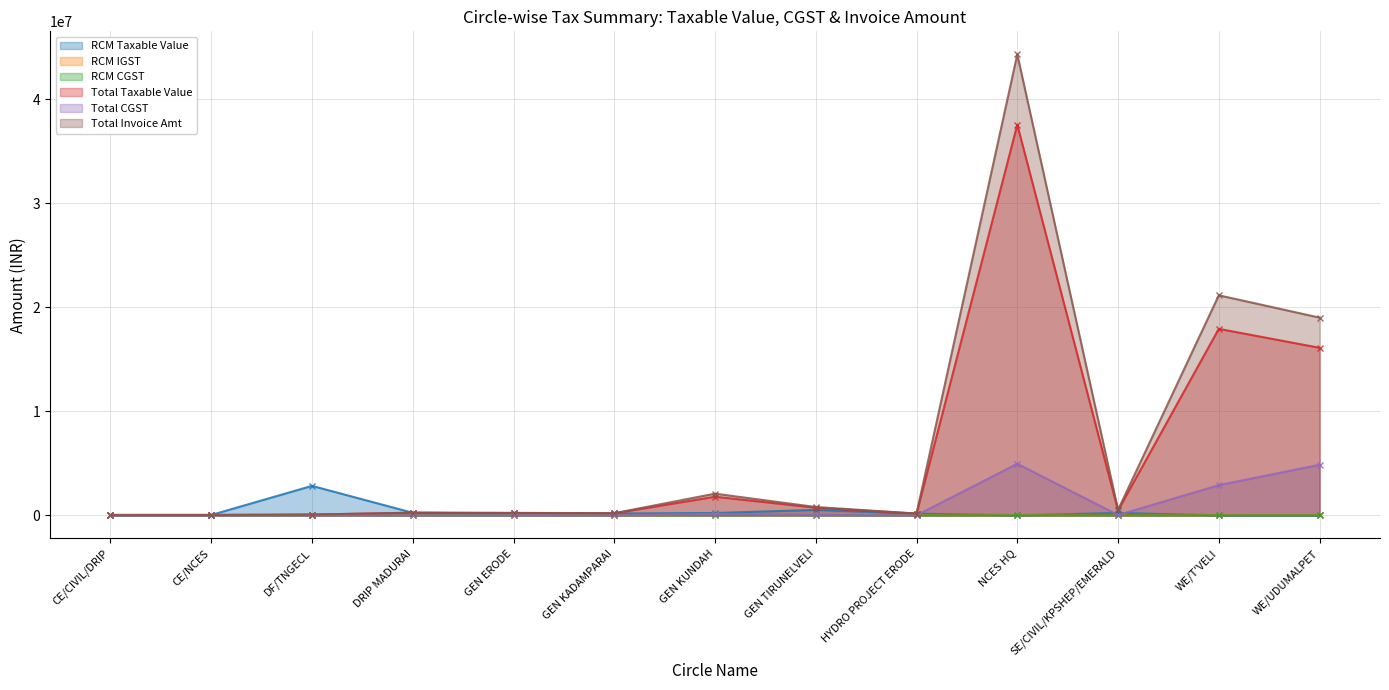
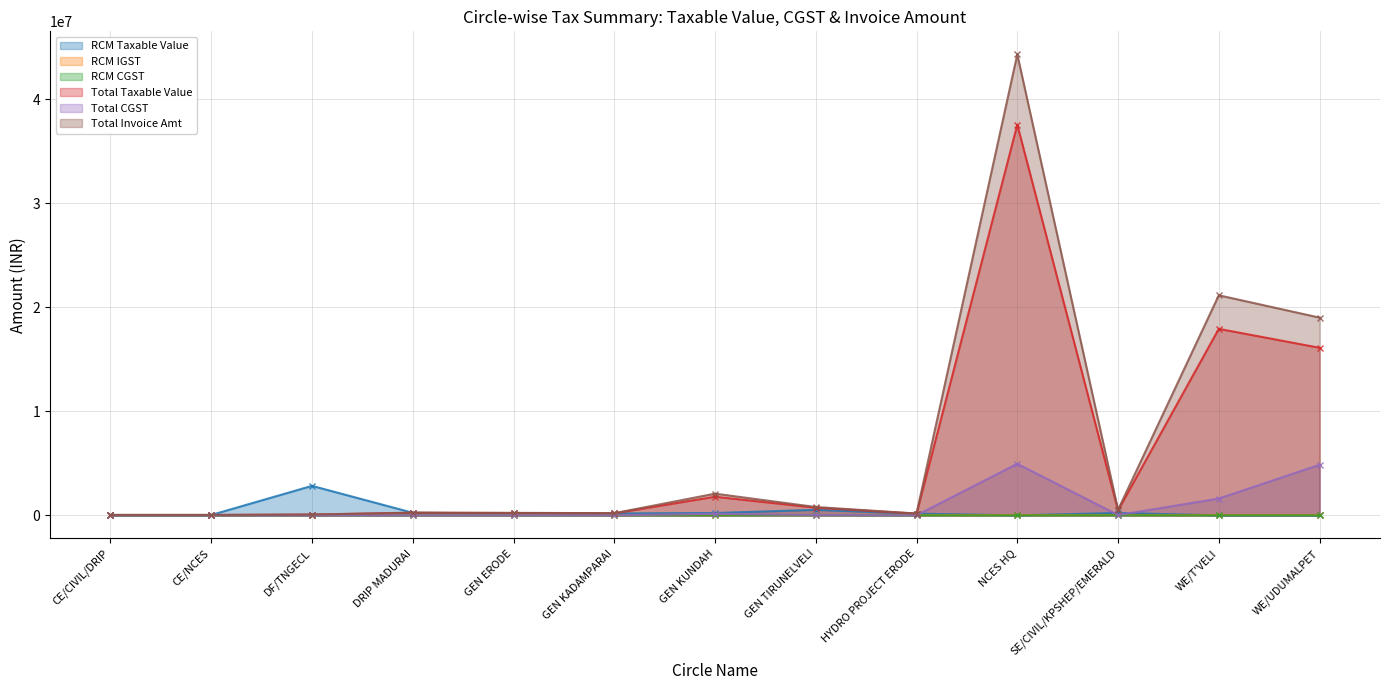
  {
    "RCM Taxable Value": {
      "DF/TNGECL": 2800000
    },
    "Total CGST": {
      "NCES HQ": 5000000,
-     "WE/T'VELI": 2900000,
+     "WE/T'VELI": 1600000,
      "WE/UDUMALPET": 4900000
    }
  }
